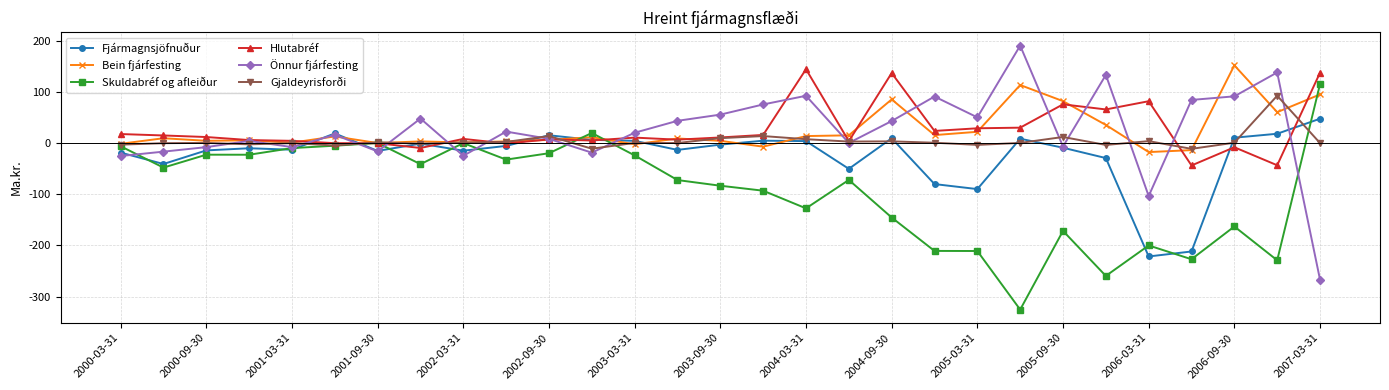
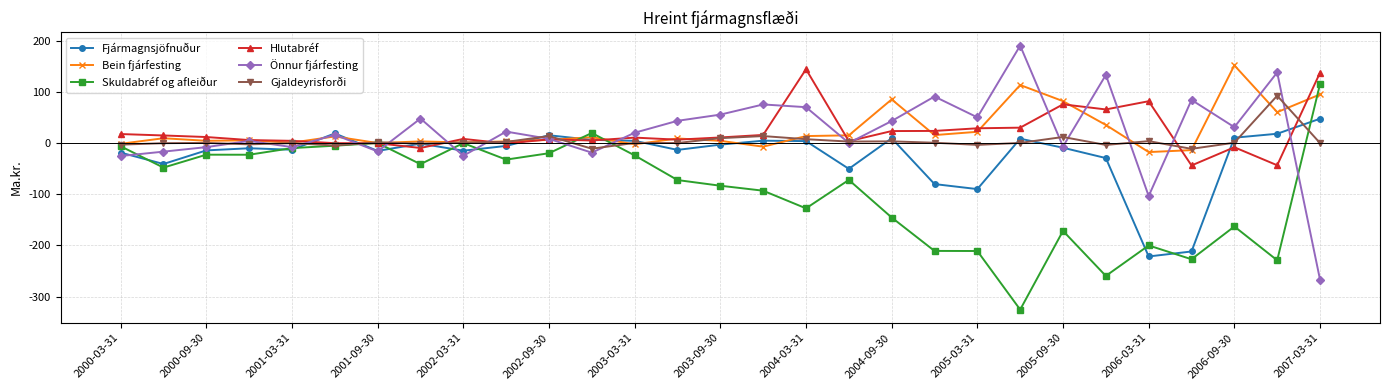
  {
    "Fjármagnsjöfnuður": {
      "2000-03-31": -20,
      "2000-09-30": -10,
      "2002-03-31": -20,
      "2003-09-30": 0,
      "2004-09-30": 10,
      "2005-03-31": -90,
      "2006-03-31": -220,
      "2006-09-30": 10,
      "2007-03-31": 50
    },
    "Bein fjárfesting": {
      "2003-09-30": 0,
      "2004-03-31": 10,
      "2004-09-30": 90,
      "2005-03-31": 20,
      "2005-09-30": 80,
      "2006-03-31": -20,
      "2006-09-30": 150,
      "2007-03-31": 90
    },
    "Skuldabréf og afleiður": {
      "2000-09-30": -20,
      "2002-09-30": -20,
      "2003-03-31": -20,
      "2003-09-30": -80,
      "2004-03-31": -130,
      "2004-09-30": -150,
      "2005-03-31": -210,
      "2005-09-30": -170,
      "2006-03-31": -200,
      "2006-09-30": -160,
      "2007-03-31": 120
    },
    "Hlutabréf": {
      "2000-03-31": 20,
      "2000-09-30": 10,
      "2002-03-31": 10,
      "2003-03-31": 10,
      "2004-03-31": 140,
-     "2004-09-30": 140,
+     "2004-09-30": 20,
      "2005-03-31": 30,
      "2005-09-30": 80,
      "2006-03-31": 80,
      "2006-09-30": -10,
      "2007-03-31": 140
    },
    "Önnur fjárfesting": {
      "2000-03-31": -30,
      "2000-09-30": -10,
      "2002-03-31": -20,
      "2003-03-31": 20,
      "2003-09-30": 60,
-     "2004-03-31": 90,
+     "2004-03-31": 70,
      "2004-09-30": 40,
      "2005-03-31": 50,
      "2006-03-31": -100,
-     "2006-09-30": 90,
+     "2006-09-30": 30,
      "2007-03-31": -270
    },
    "Gjaldeyrisforði": {
      "2004-09-30": 0,
      "2005-03-31": 0,
      "2005-09-30": 10,
      "2006-03-31": 0,
      "2006-09-30": 0,
      "2007-03-31": 0
    }
  }
